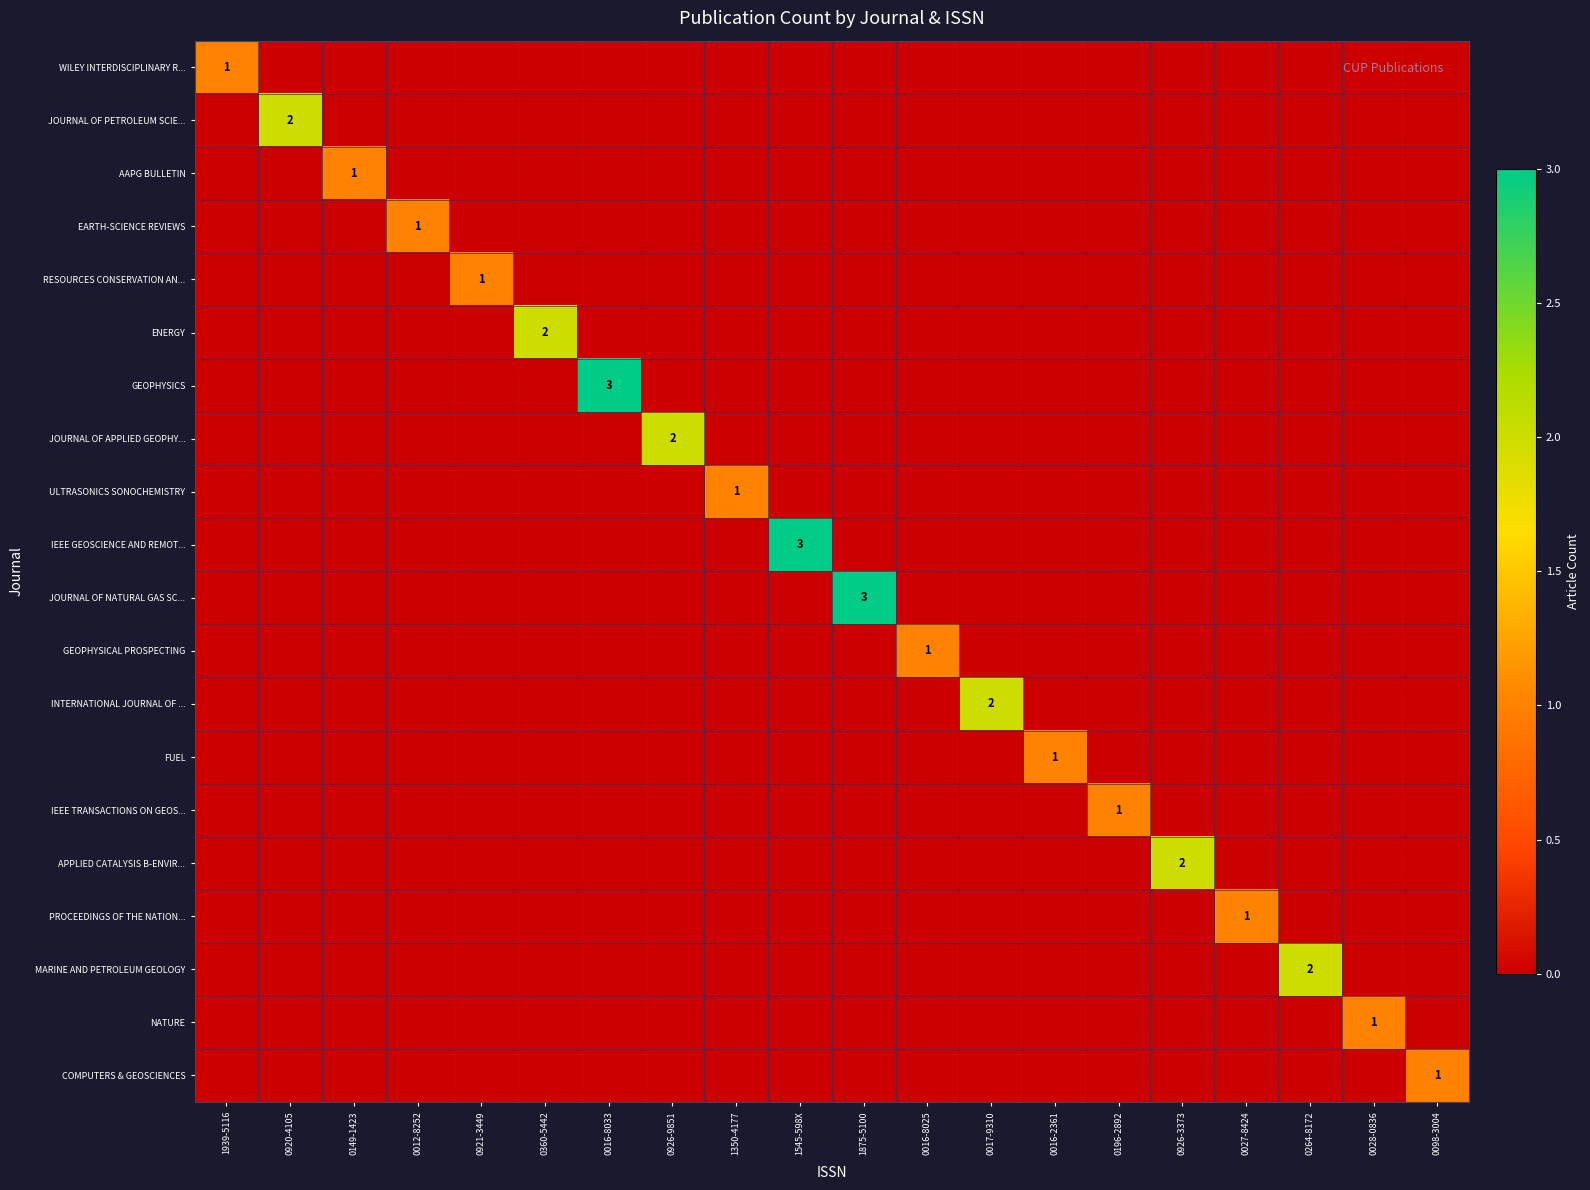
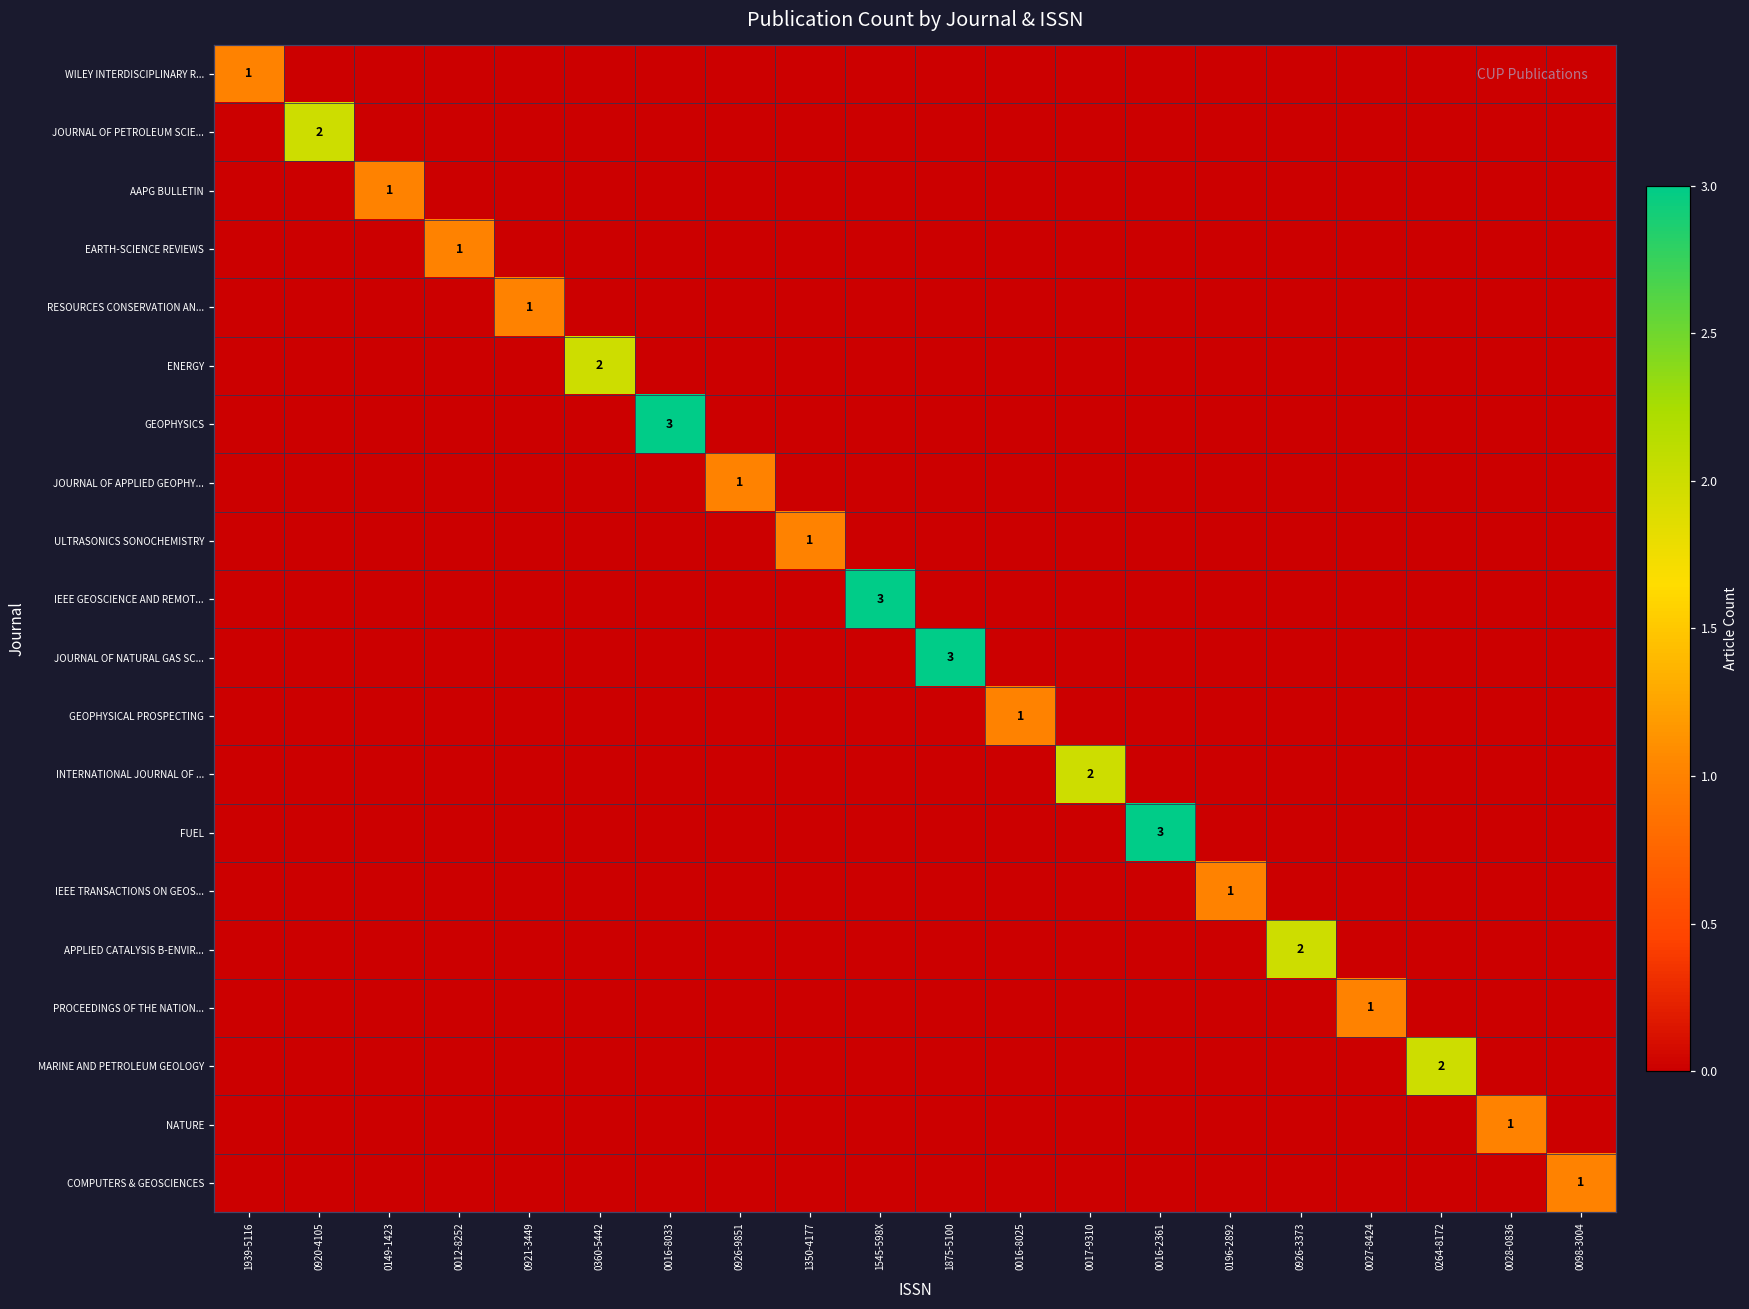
  {
    "WILEY INTERDISCIPLINARY R...": {
      "1939-5116": 1
    },
    "JOURNAL OF PETROLEUM SCIE...": {
      "0920-4105": 2
    },
    "AAPG BULLETIN": {
      "0149-1423": 1
    },
    "EARTH-SCIENCE REVIEWS": {
      "0012-8252": 1
    },
    "RESOURCES CONSERVATION AN...": {
      "0921-3449": 1
    },
    "ENERGY": {
      "0360-5442": 2
    },
    "GEOPHYSICS": {
      "0016-8033": 3
    },
    "JOURNAL OF APPLIED GEOPHY...": {
-     "0926-9851": 2
+     "0926-9851": 1
    },
    "ULTRASONICS SONOCHEMISTRY": {
      "1350-4177": 1
    },
    "IEEE GEOSCIENCE AND REMOT...": {
      "1545-598X": 3
    },
    "JOURNAL OF NATURAL GAS SC...": {
      "1875-5100": 3
    },
    "GEOPHYSICAL PROSPECTING": {
      "0016-8025": 1
    },
    "INTERNATIONAL JOURNAL OF ...": {
      "0017-9310": 2
    },
    "FUEL": {
-     "0016-2361": 1
+     "0016-2361": 3
    },
    "IEEE TRANSACTIONS ON GEOS...": {
      "0196-2892": 1
    },
    "APPLIED CATALYSIS B-ENVIR...": {
      "0926-3373": 2
    },
    "PROCEEDINGS OF THE NATION...": {
      "0027-8424": 1
    },
    "MARINE AND PETROLEUM GEOLOGY": {
      "0264-8172": 2
    },
    "NATURE": {
      "0028-0836": 1
    },
    "COMPUTERS & GEOSCIENCES": {
      "0098-3004": 1
    }
  }
